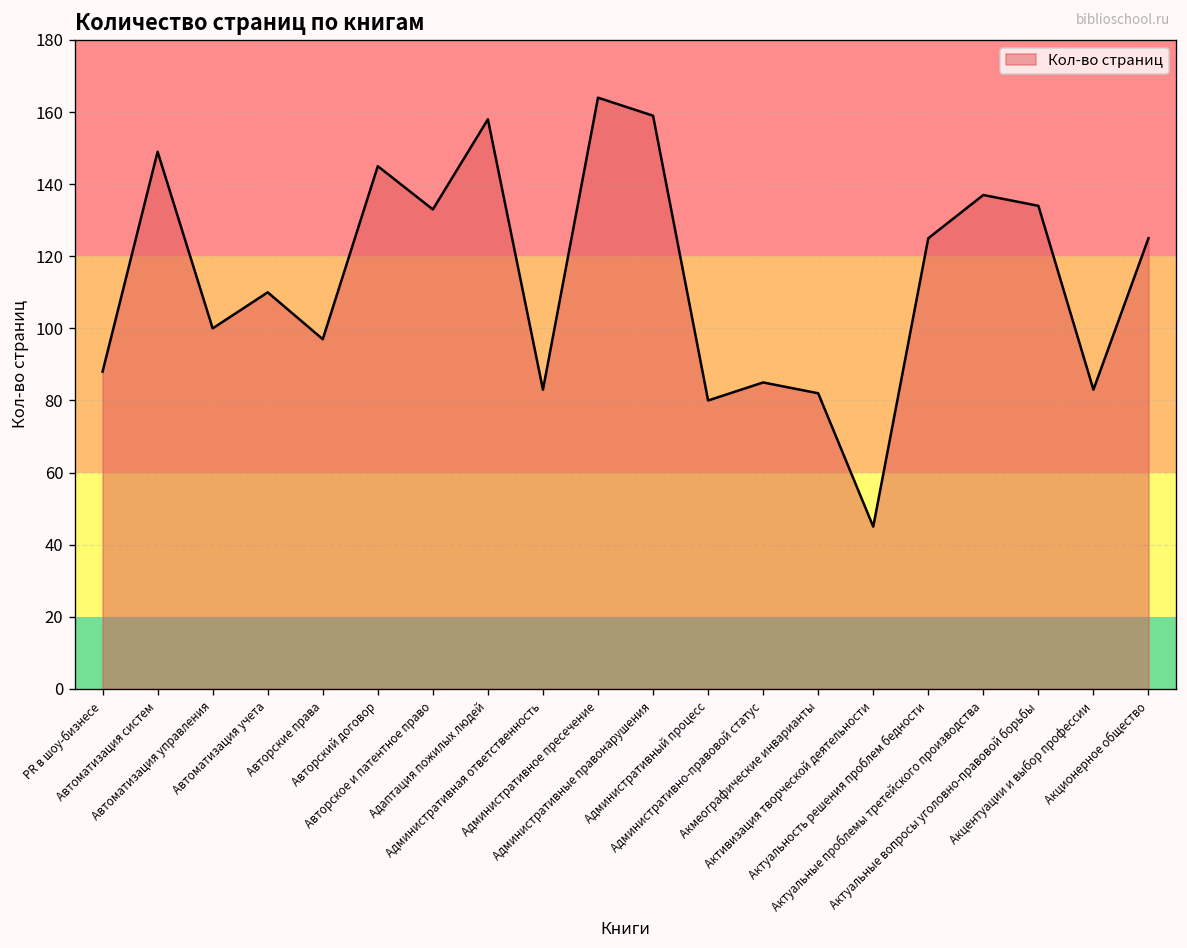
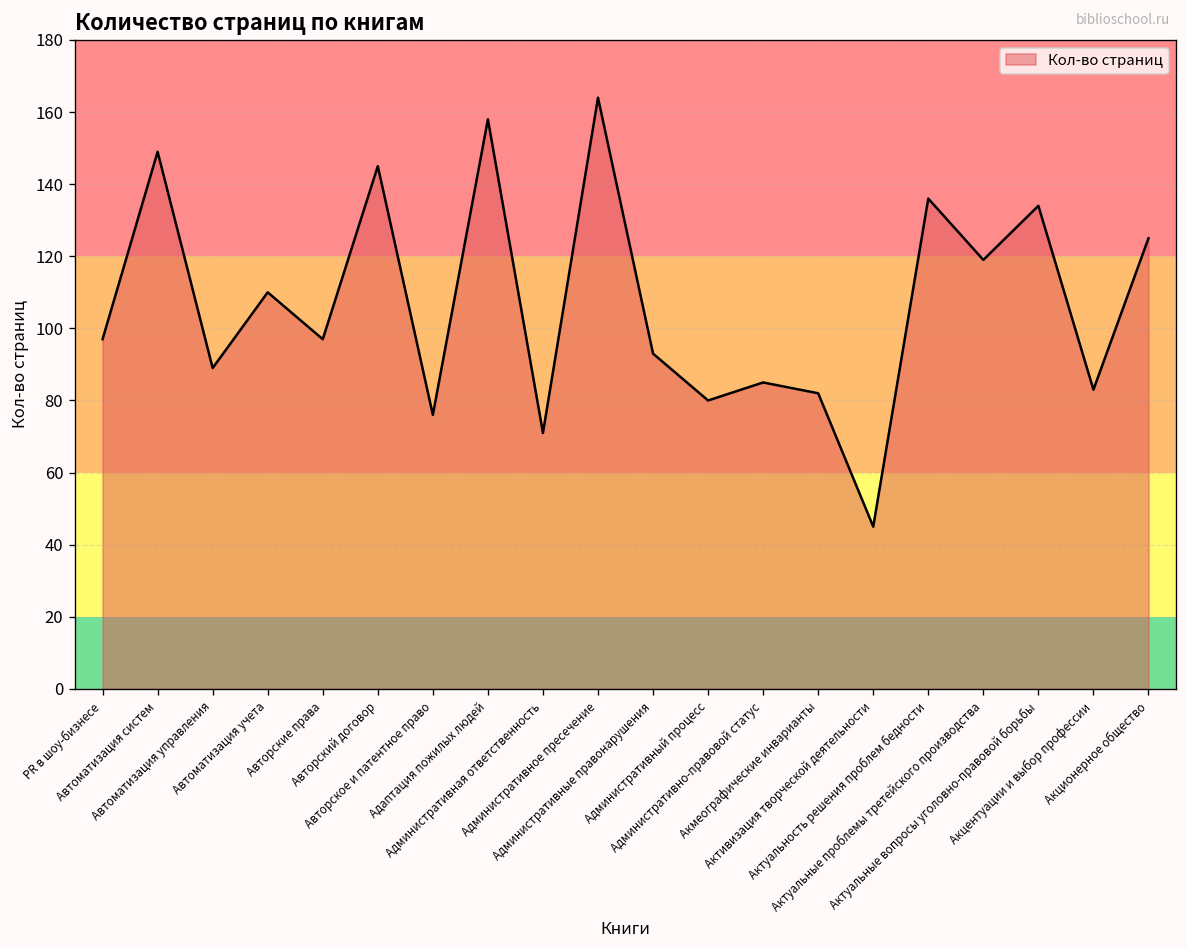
  {
-   "PR в шоу-бизнесе": 88,
+   "PR в шоу-бизнесе": 97,
    "Автоматизация систем": 149,
-   "Автоматизация управления": 100,
+   "Автоматизация управления": 89,
    "Автоматизация учета": 110,
    "Авторские права": 97,
    "Авторский договор": 145,
-   "Авторское и патентное право": 133,
+   "Авторское и патентное право": 76,
    "Адаптация пожилых людей": 158,
-   "Административная ответственность": 83,
+   "Административная ответственность": 71,
    "Административное пресечение": 164,
-   "Административные правонарушения": 159,
+   "Административные правонарушения": 93,
    "Административный процесс": 80,
    "Административно-правовой статус": 85,
    "Акмеографические инварианты": 82,
    "Активизация творческой деятельности": 45,
-   "Актуальность решения проблем бедности": 125,
-   "Актуальные проблемы третейского производства": 137,
+   "Актуальность решения проблем бедности": 136,
+   "Актуальные проблемы третейского производства": 119,
    "Актуальные вопросы уголовно-правовой борьбы": 134,
    "Акцентуации и выбор профессии": 83,
    "Акционерное общество": 125
  }
